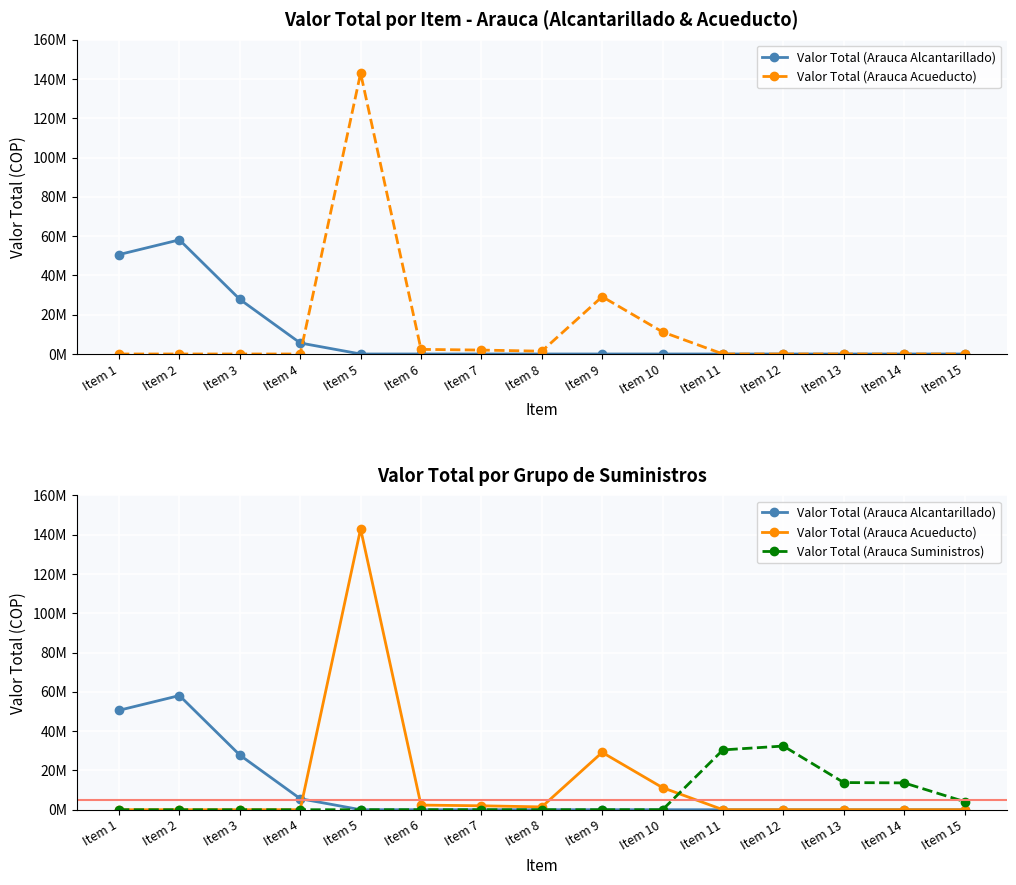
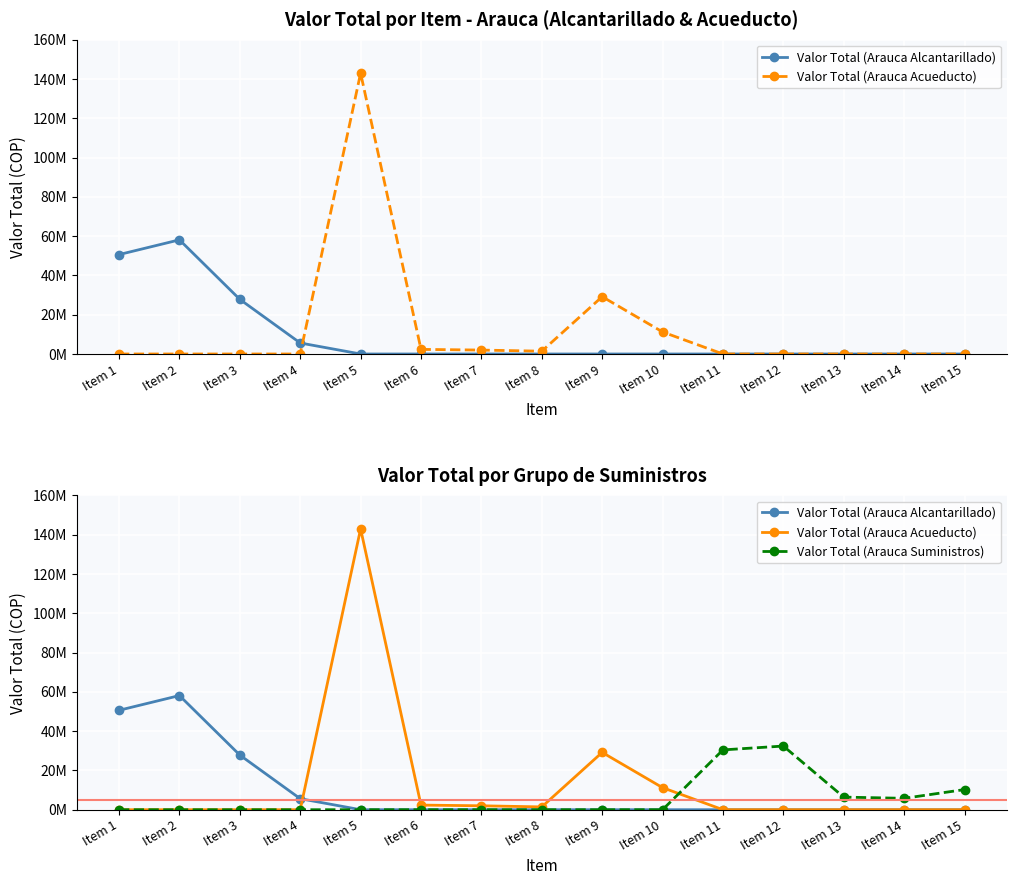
  {
    "Valor Total por Item - Arauca (Alcantarillado & Acueducto)": {
      "Valor Total (Arauca Alcantarillado)": {
        "Item 1": 51000000,
        "Item 2": 58000000,
        "Item 3": 28000000,
        "Item 4": 6000000,
        "Item 5": 0,
        "Item 6": 0,
        "Item 7": 0,
        "Item 8": 0,
        "Item 9": 0,
        "Item 10": 0
      },
      "Valor Total (Arauca Acueducto)": {
        "Item 1": 0,
        "Item 2": 0,
        "Item 3": 0,
        "Item 4": 0,
        "Item 5": 143000000,
        "Item 6": 2000000,
        "Item 7": 2000000,
        "Item 8": 1000000,
        "Item 9": 29000000,
        "Item 10": 11000000
      }
    },
    "Valor Total por Grupo de Suministros": {
      "Valor Total (Arauca Alcantarillado)": {
        "Item 1": 51000000,
        "Item 2": 58000000,
        "Item 3": 28000000,
        "Item 4": 6000000
      },
      "Valor Total (Arauca Acueducto)": {
        "Item 5": 143000000,
        "Item 6": 2000000,
        "Item 7": 2000000,
        "Item 8": 1000000,
        "Item 9": 29000000,
        "Item 10": 11000000
      },
      "Valor Total (Arauca Suministros)": {
        "Item 11": 30000000,
        "Item 12": 32000000,
-       "Item 13": 14000000,
-       "Item 14": 14000000,
-       "Item 15": 4000000
+       "Item 13": 6000000,
+       "Item 14": 6000000,
+       "Item 15": 10000000
      }
    }
  }
